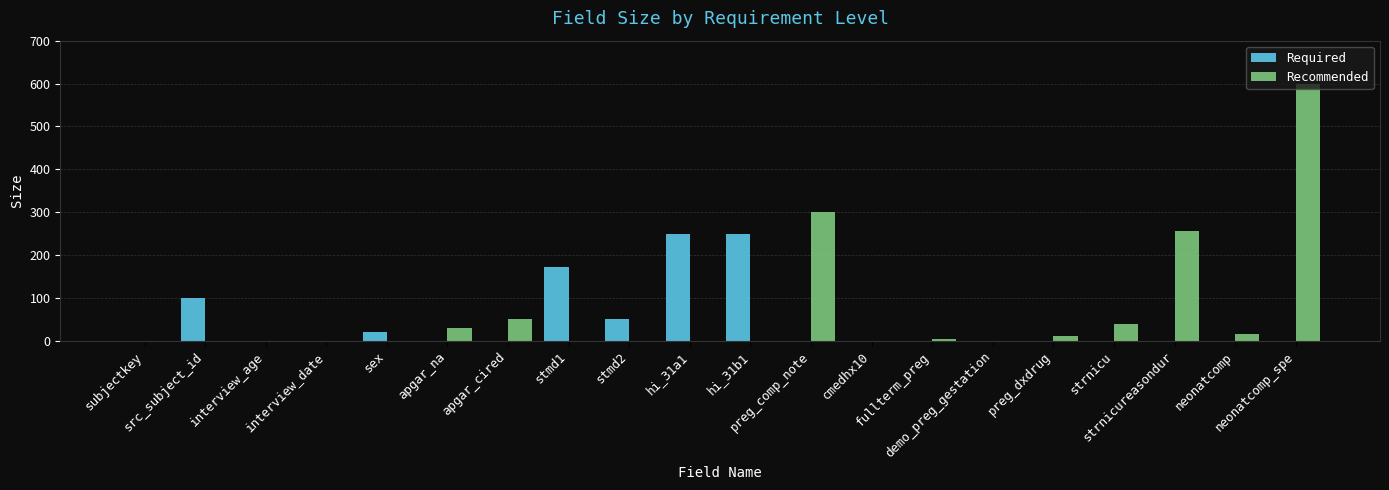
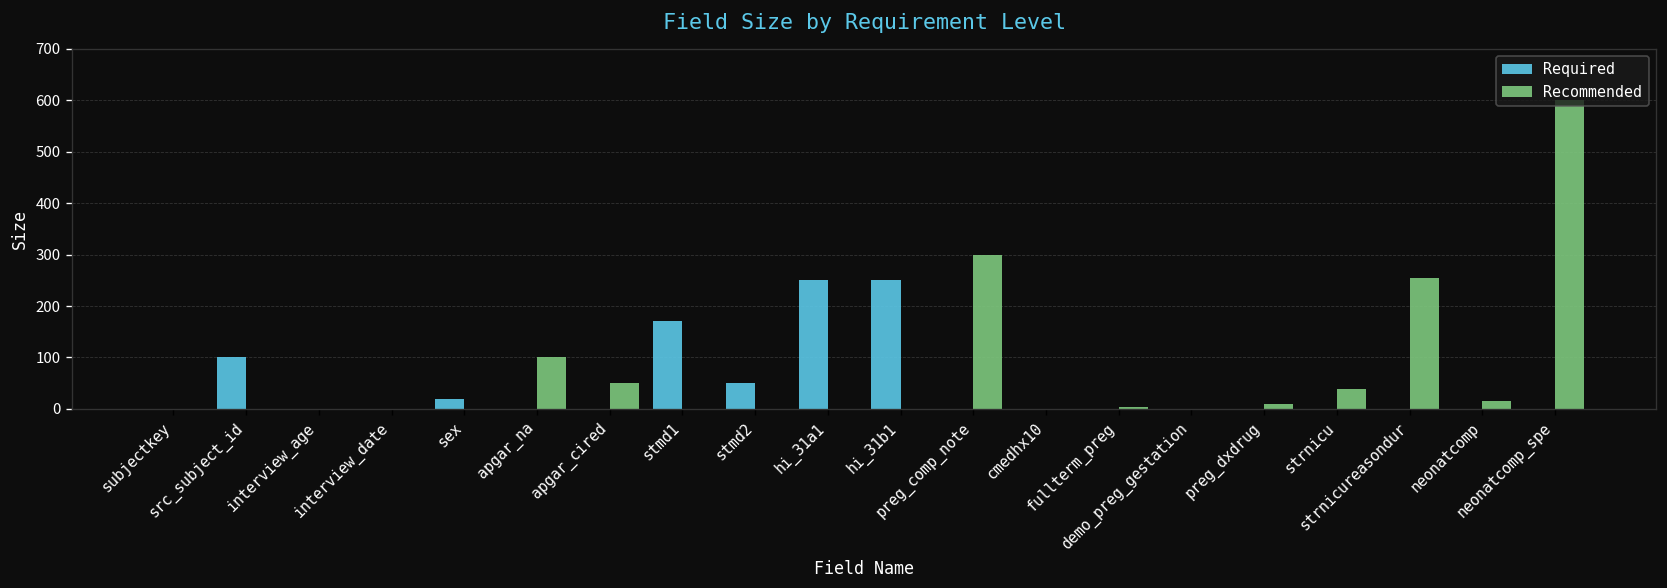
  {
    "Required": {
      "subjectkey": 0,
      "src_subject_id": 100,
      "interview_age": 0,
      "interview_date": 0,
      "sex": 20,
      "apgar_na": 0,
      "apgar_cired": 0,
      "stmd1": 170,
      "stmd2": 50,
      "hi_31a1": 250,
      "hi_31b1": 250,
      "preg_comp_note": 0,
      "cmedhx10": 0,
      "fullterm_preg": 0,
      "demo_preg_gestation": 0,
      "preg_dxdrug": 0,
      "strnicu": 0,
      "strnicureasondur": 0,
      "neonatcomp": 0,
      "neonatcomp_spe": 0
    },
    "Recommended": {
      "subjectkey": 0,
      "src_subject_id": 0,
      "interview_age": 0,
      "interview_date": 0,
      "sex": 0,
-     "apgar_na": 30,
+     "apgar_na": 100,
      "apgar_cired": 50,
      "stmd1": 0,
      "stmd2": 0,
      "hi_31a1": 0,
      "hi_31b1": 0,
      "preg_comp_note": 300,
      "cmedhx10": 0,
      "demo_preg_gestation": 0,
      "preg_dxdrug": 10,
      "strnicu": 40,
      "strnicureasondur": 260,
      "neonatcomp": 20
    }
  }
